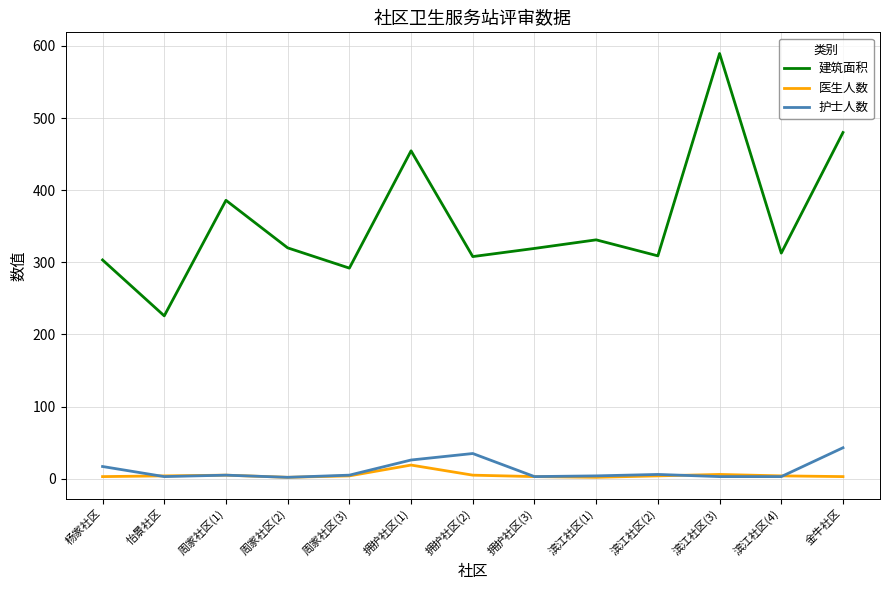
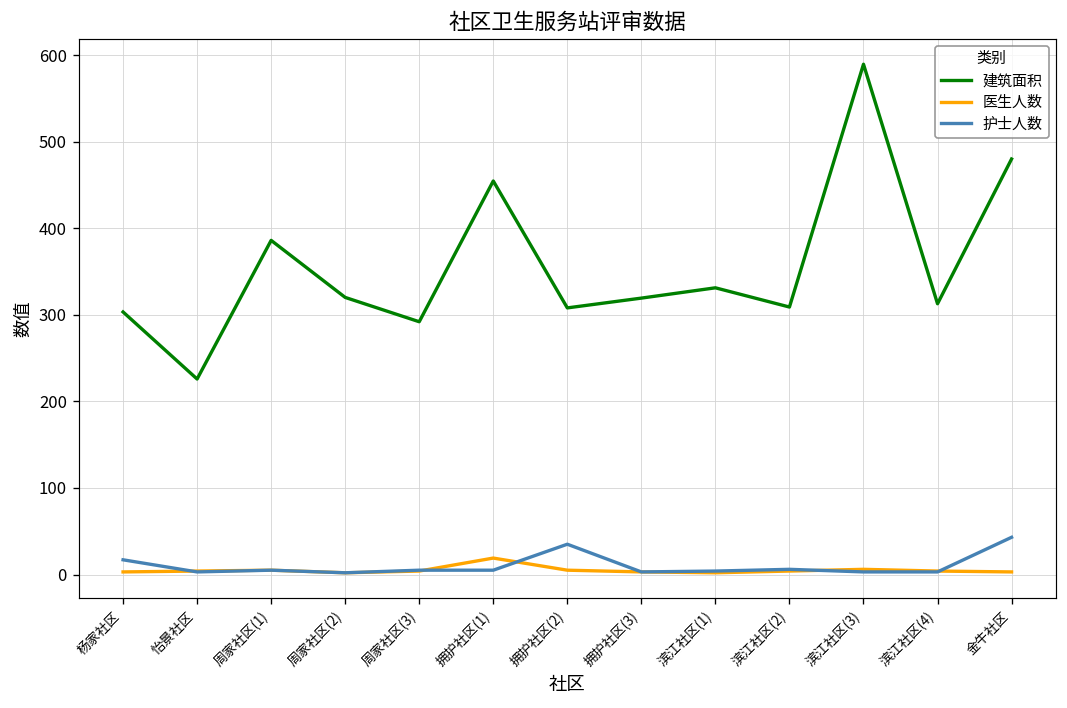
  {
    "建筑面积": {
      "杨家社区": 300,
      "怡景社区": 230,
      "周家社区(1)": 390,
      "周家社区(2)": 320,
      "周家社区(3)": 290,
      "拥护社区(1)": 450,
      "拥护社区(2)": 310,
      "拥护社区(3)": 320,
      "滨江社区(1)": 330,
      "滨江社区(2)": 310,
      "滨江社区(3)": 590,
      "滨江社区(4)": 310,
      "金牛社区": 480
    },
    "医生人数": {
      "杨家社区": 0,
      "拥护社区(1)": 20,
      "拥护社区(2)": 10,
      "金牛社区": 0
    },
    "护士人数": {
      "杨家社区": 20,
-     "拥护社区(1)": 30,
+     "拥护社区(1)": 10,
      "拥护社区(2)": 40,
      "金牛社区": 40
    }
  }
